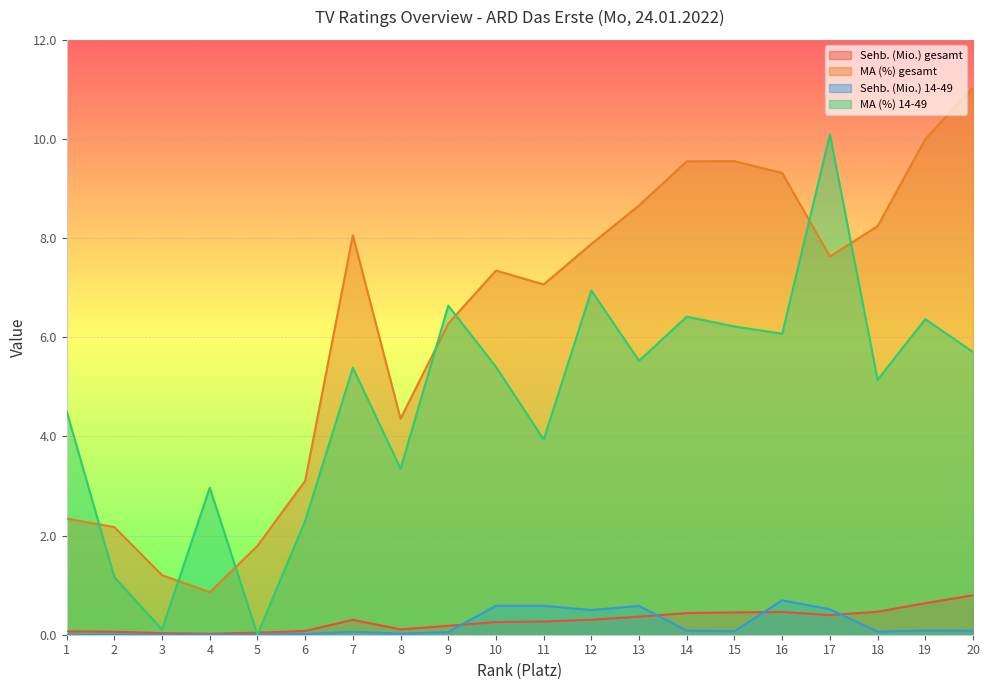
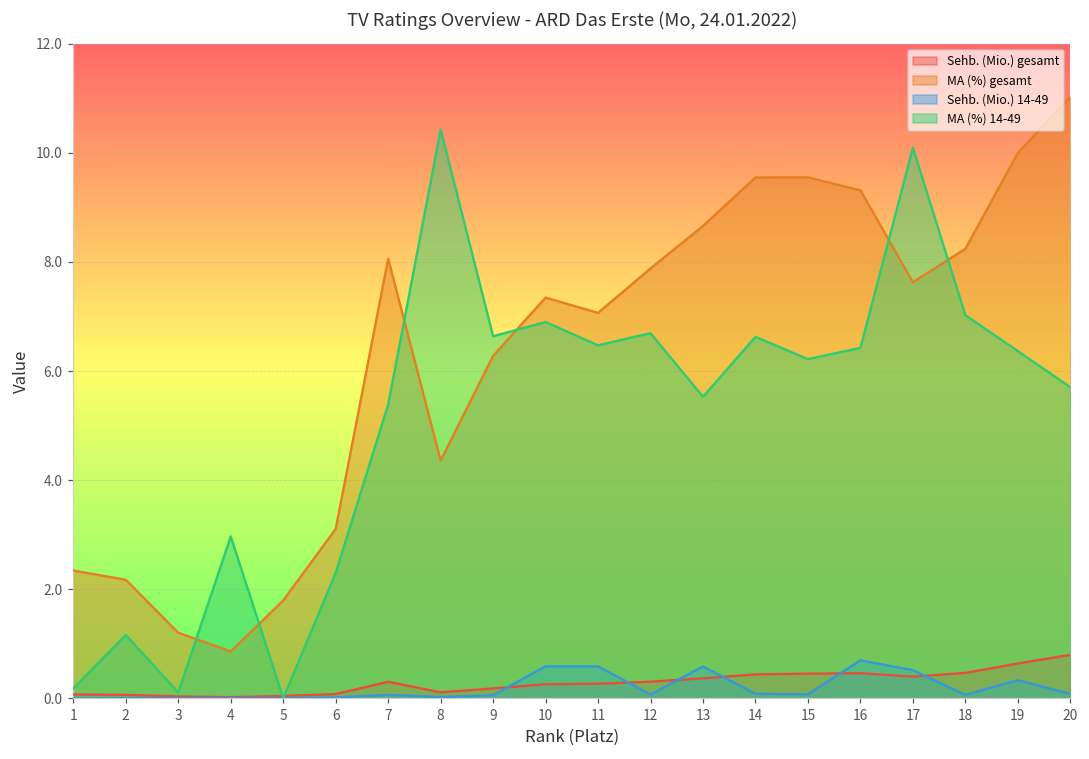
  {
    "Sehb. (Mio.) 14-49": {
      "1": 0.0,
      "2": 0.0,
      "6": 0.0,
      "7": 0.1,
      "8": 0.0,
      "9": 0.1,
      "10": 0.6,
      "11": 0.6,
-     "12": 0.5,
+     "12": 0.1,
      "13": 0.6,
      "14": 0.1,
      "15": 0.1,
      "16": 0.7,
      "17": 0.5,
      "18": 0.1,
-     "19": 0.1,
+     "19": 0.3,
      "20": 0.1
    },
    "MA (%) 14-49": {
-     "1": 4.5,
+     "1": 0.2,
      "2": 1.2,
      "3": 0.1,
      "4": 3.0,
      "6": 2.3,
      "7": 5.4,
-     "8": 3.3,
+     "8": 10.4,
      "9": 6.6,
-     "10": 5.4,
-     "11": 3.9,
-     "12": 6.9,
+     "10": 6.9,
+     "11": 6.5,
+     "12": 6.7,
      "13": 5.5,
-     "14": 6.4,
+     "14": 6.6,
      "15": 6.2,
-     "16": 6.1,
+     "16": 6.4,
      "17": 10.1,
-     "18": 5.1,
+     "18": 7.0,
      "19": 6.4,
      "20": 5.7
    }
  }
